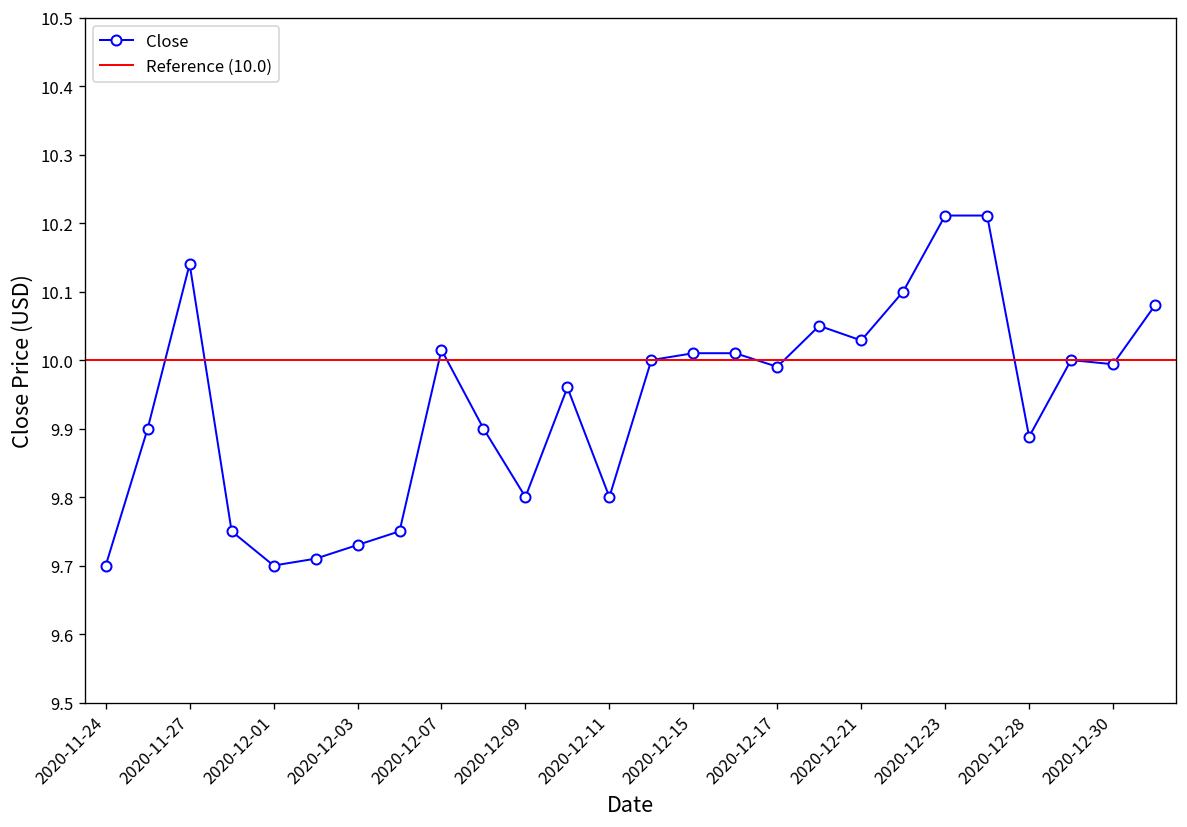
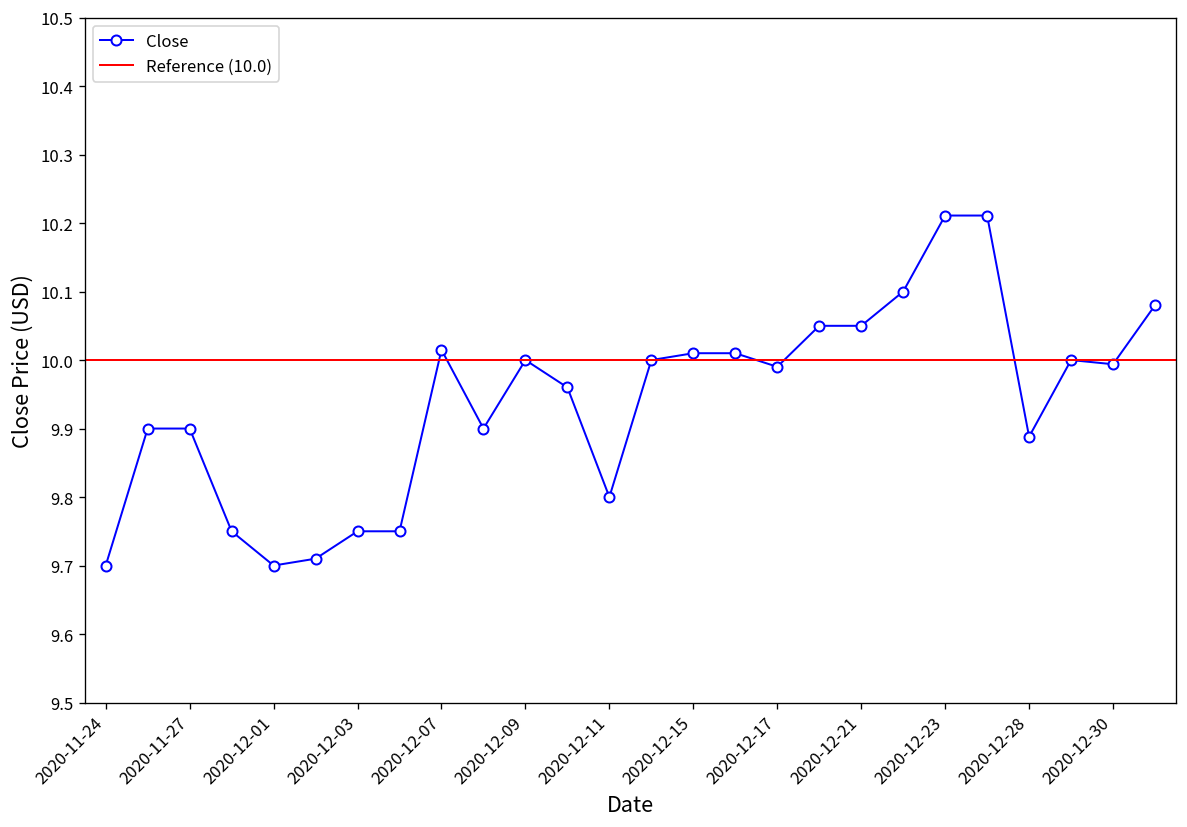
  {
    "2020-11-24": 9.70,
-   "2020-11-27": 10.14,
+   "2020-11-27": 9.90,
    "2020-12-01": 9.70,
-   "2020-12-03": 9.73,
+   "2020-12-03": 9.75,
    "2020-12-07": 10.02,
-   "2020-12-09": 9.8,
+   "2020-12-09": 10.0,
    "2020-12-11": 9.80,
    "2020-12-15": 10.01,
    "2020-12-17": 9.99,
-   "2020-12-21": 10.03,
+   "2020-12-21": 10.05,
    "2020-12-23": 10.21,
    "2020-12-28": 9.89,
    "2020-12-30": 9.99
  }
